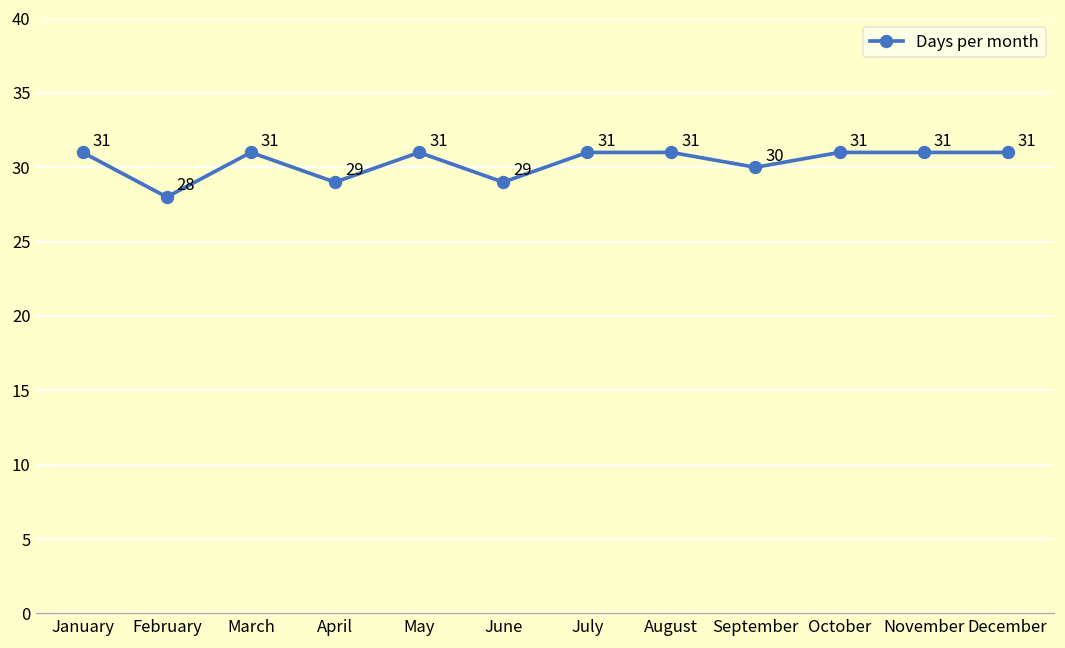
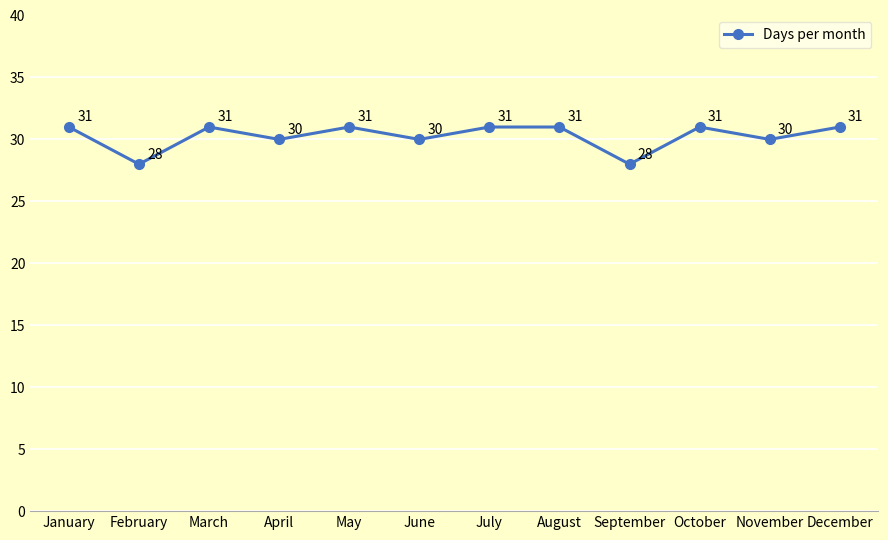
  {
    "January": 31,
    "February": 28,
    "March": 31,
-   "April": 29,
+   "April": 30,
    "May": 31,
-   "June": 29,
+   "June": 30,
    "July": 31,
    "August": 31,
-   "September": 30,
+   "September": 28,
    "October": 31,
-   "November": 31,
+   "November": 30,
    "December": 31
  }
